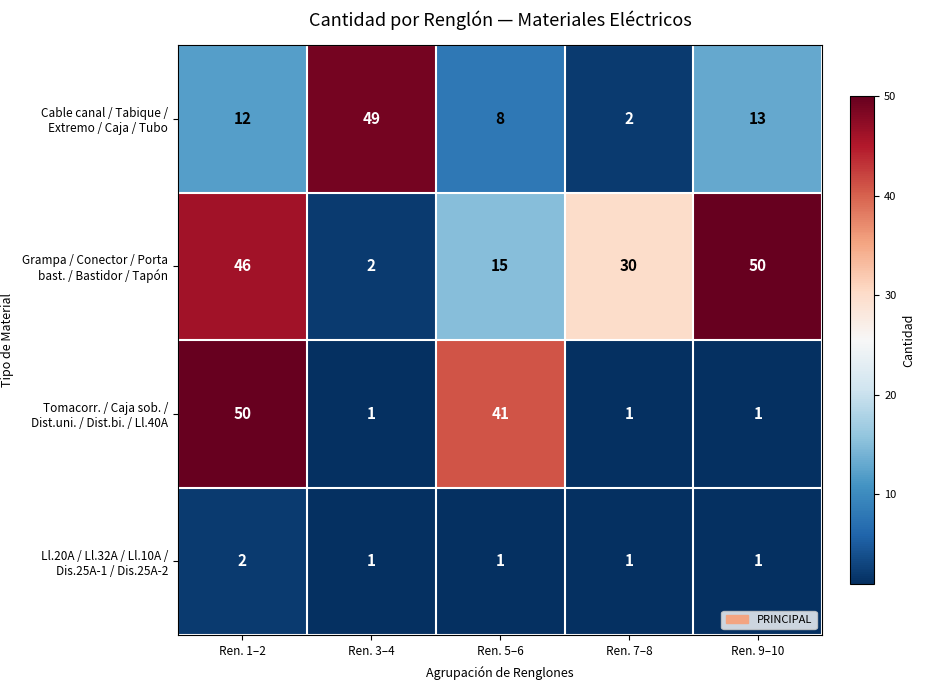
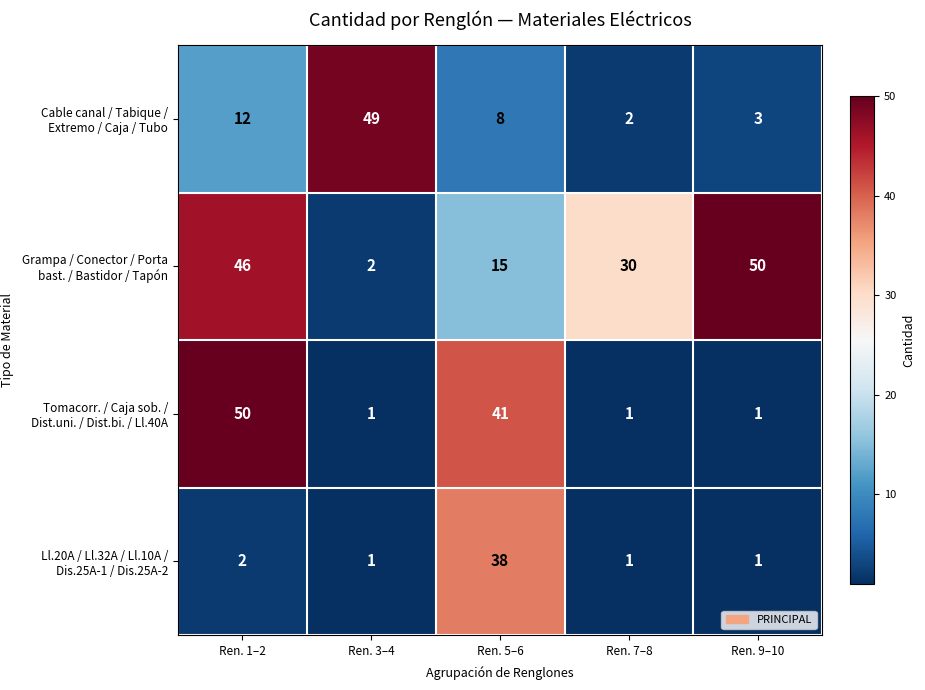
  {
    "Cable canal / Tabique / Extremo / Caja / Tubo": {
      "Ren. 1–2": 12,
      "Ren. 3–4": 49,
      "Ren. 5–6": 8,
      "Ren. 7–8": 2,
-     "Ren. 9–10": 13
+     "Ren. 9–10": 3
    },
    "Grampa / Conector / Porta bast. / Bastidor / Tapón": {
      "Ren. 1–2": 46,
      "Ren. 3–4": 2,
      "Ren. 5–6": 15,
      "Ren. 7–8": 30,
      "Ren. 9–10": 50
    },
    "Tomacorr. / Caja sob. / Dist.uni. / Dist.bi. / Ll.40A": {
      "Ren. 1–2": 50,
      "Ren. 3–4": 1,
      "Ren. 5–6": 41,
      "Ren. 7–8": 1,
      "Ren. 9–10": 1
    },
    "Ll.20A / Ll.32A / Ll.10A / Dis.25A-1 / Dis.25A-2": {
      "Ren. 1–2": 2,
      "Ren. 3–4": 1,
-     "Ren. 5–6": 1,
+     "Ren. 5–6": 38,
      "Ren. 7–8": 1,
      "Ren. 9–10": 1
    }
  }
